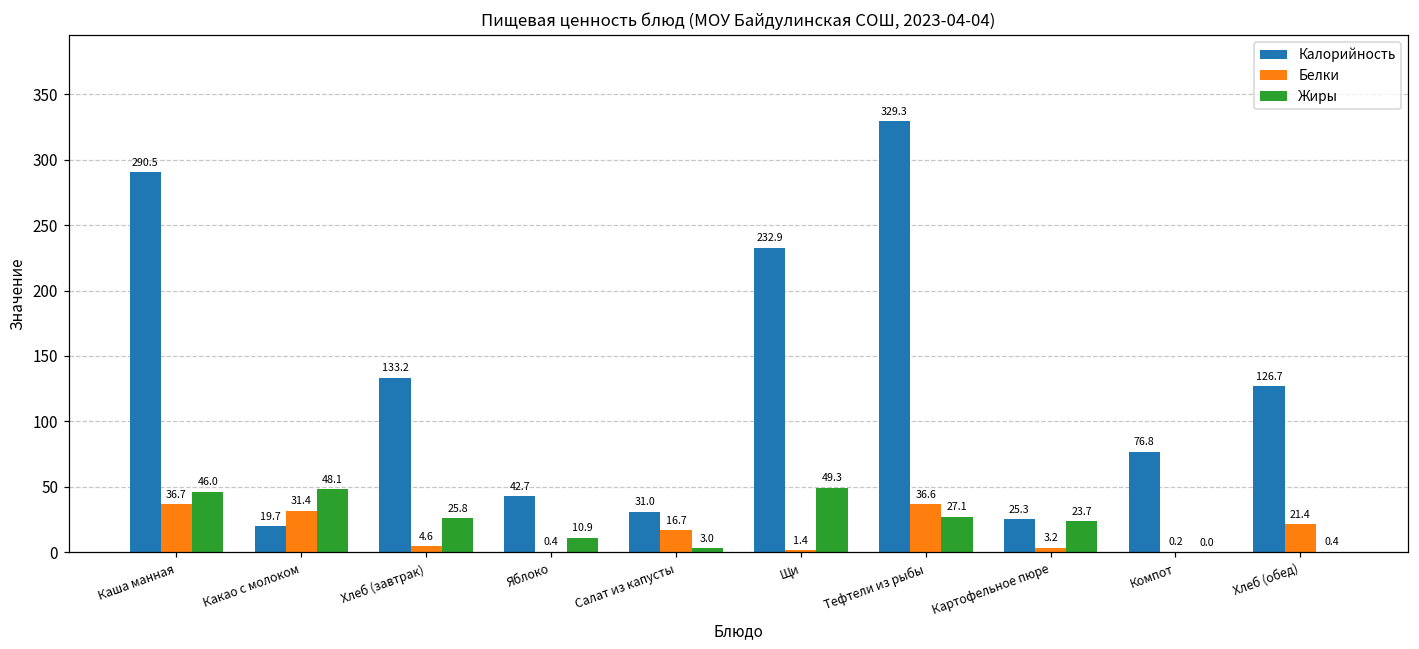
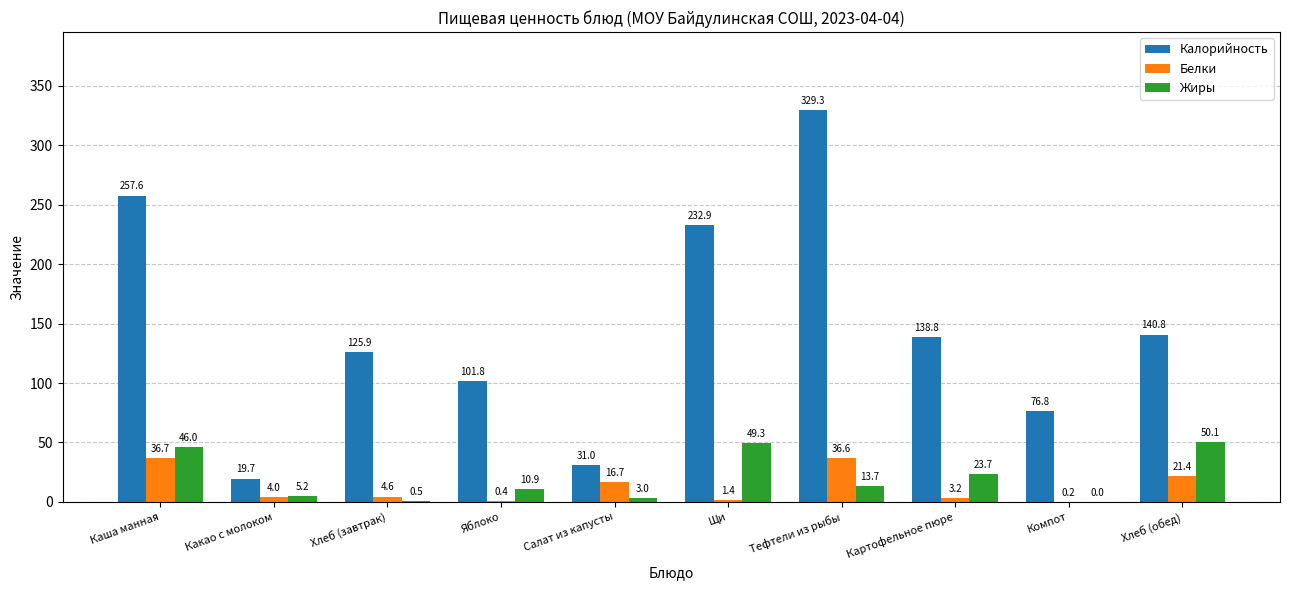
  {
    "Калорийность": {
-     "Каша манная": 290.5,
+     "Каша манная": 257.6,
      "Какао с молоком": 19.7,
-     "Хлеб (завтрак)": 133.2,
-     "Яблоко": 42.7,
+     "Хлеб (завтрак)": 125.9,
+     "Яблоко": 101.8,
      "Салат из капусты": 31.0,
      "Щи": 232.9,
      "Тефтели из рыбы": 329.3,
-     "Картофельное пюре": 25.3,
+     "Картофельное пюре": 138.8,
      "Компот": 76.8,
-     "Хлеб (обед)": 126.7
+     "Хлеб (обед)": 140.8
    },
    "Белки": {
      "Каша манная": 36.7,
-     "Какао с молоком": 31.4,
+     "Какао с молоком": 4.0,
      "Хлеб (завтрак)": 4.6,
      "Яблоко": 0.4,
      "Салат из капусты": 16.7,
      "Щи": 1.4,
      "Тефтели из рыбы": 36.6,
      "Картофельное пюре": 3.2,
      "Компот": 0.2,
      "Хлеб (обед)": 21.4
    },
    "Жиры": {
      "Каша манная": 46.0,
-     "Какао с молоком": 48.1,
-     "Хлеб (завтрак)": 25.8,
+     "Какао с молоком": 5.2,
+     "Хлеб (завтрак)": 0.5,
      "Яблоко": 10.9,
      "Салат из капусты": 3.0,
      "Щи": 49.3,
-     "Тефтели из рыбы": 27.1,
+     "Тефтели из рыбы": 13.7,
      "Картофельное пюре": 23.7,
      "Компот": 0.0,
-     "Хлеб (обед)": 0.4
+     "Хлеб (обед)": 50.1
    }
  }
